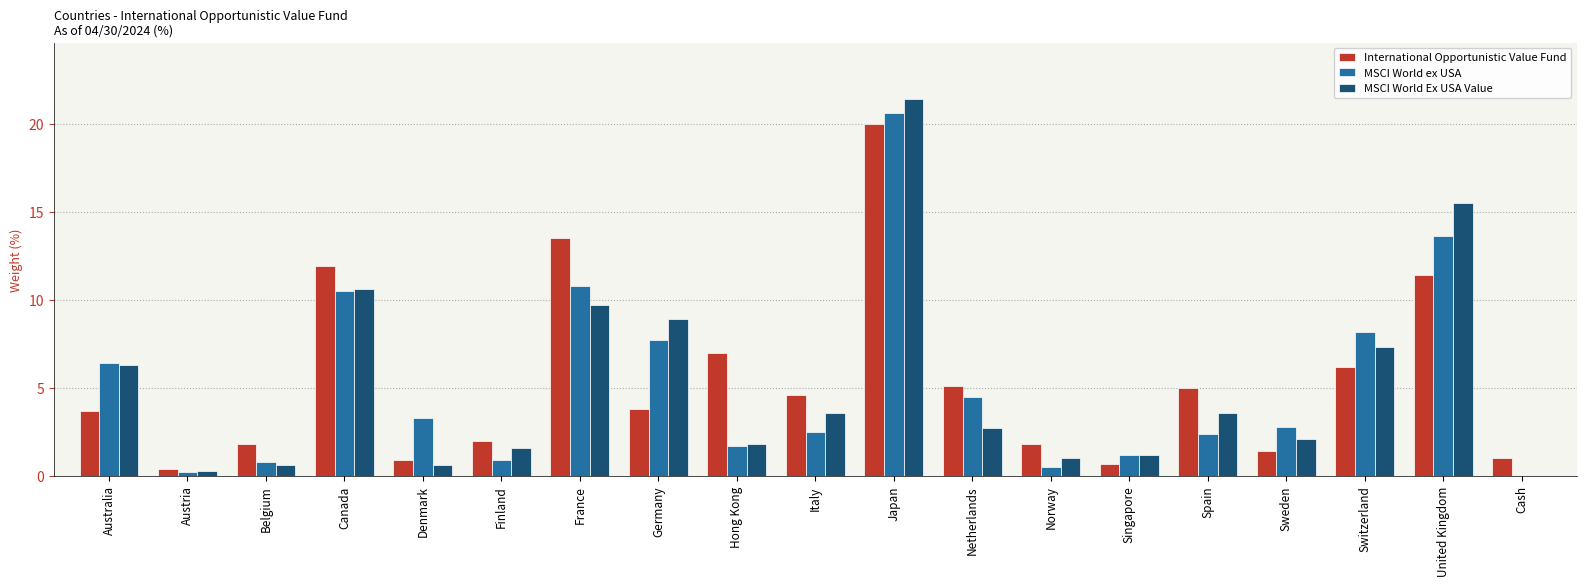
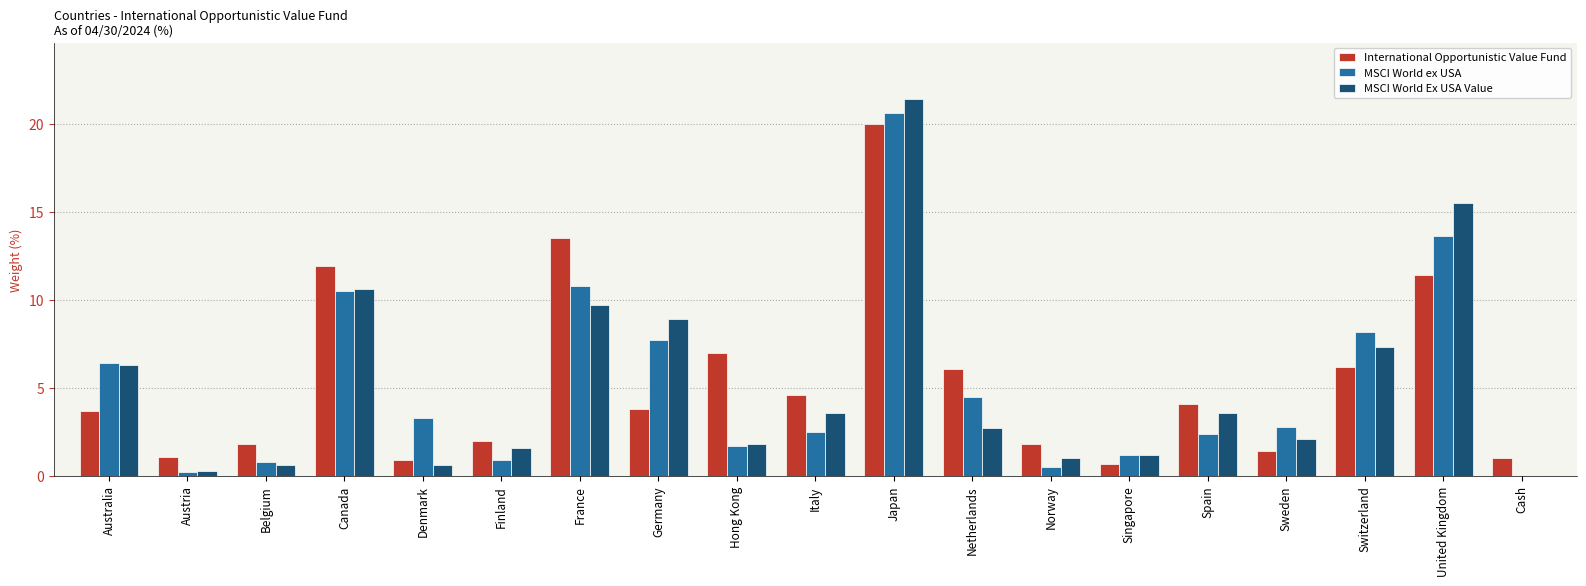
  {
    "International Opportunistic Value Fund": {
      "Australia": 3.7,
-     "Austria": 0.4,
+     "Austria": 1.1,
      "Belgium": 1.8,
      "Canada": 11.9,
      "Denmark": 0.9,
      "Finland": 2.0,
      "France": 13.5,
      "Germany": 3.8,
      "Hong Kong": 7.0,
      "Italy": 4.6,
      "Japan": 20.0,
-     "Netherlands": 5.1,
+     "Netherlands": 6.1,
      "Norway": 1.8,
      "Singapore": 0.7,
-     "Spain": 5.0,
+     "Spain": 4.1,
      "Sweden": 1.4,
      "Switzerland": 6.2,
      "United Kingdom": 11.4,
      "Cash": 1.0
    }
  }
